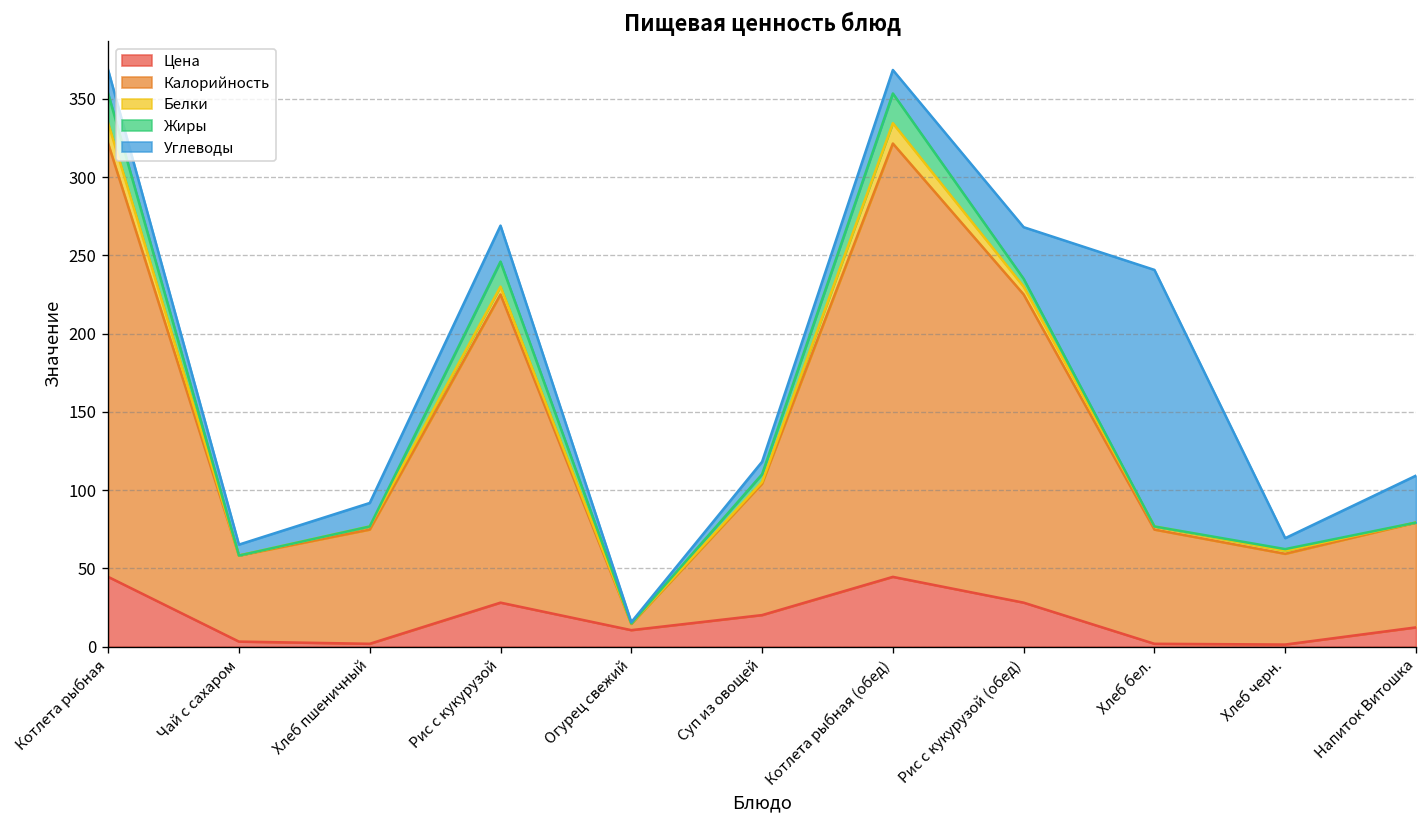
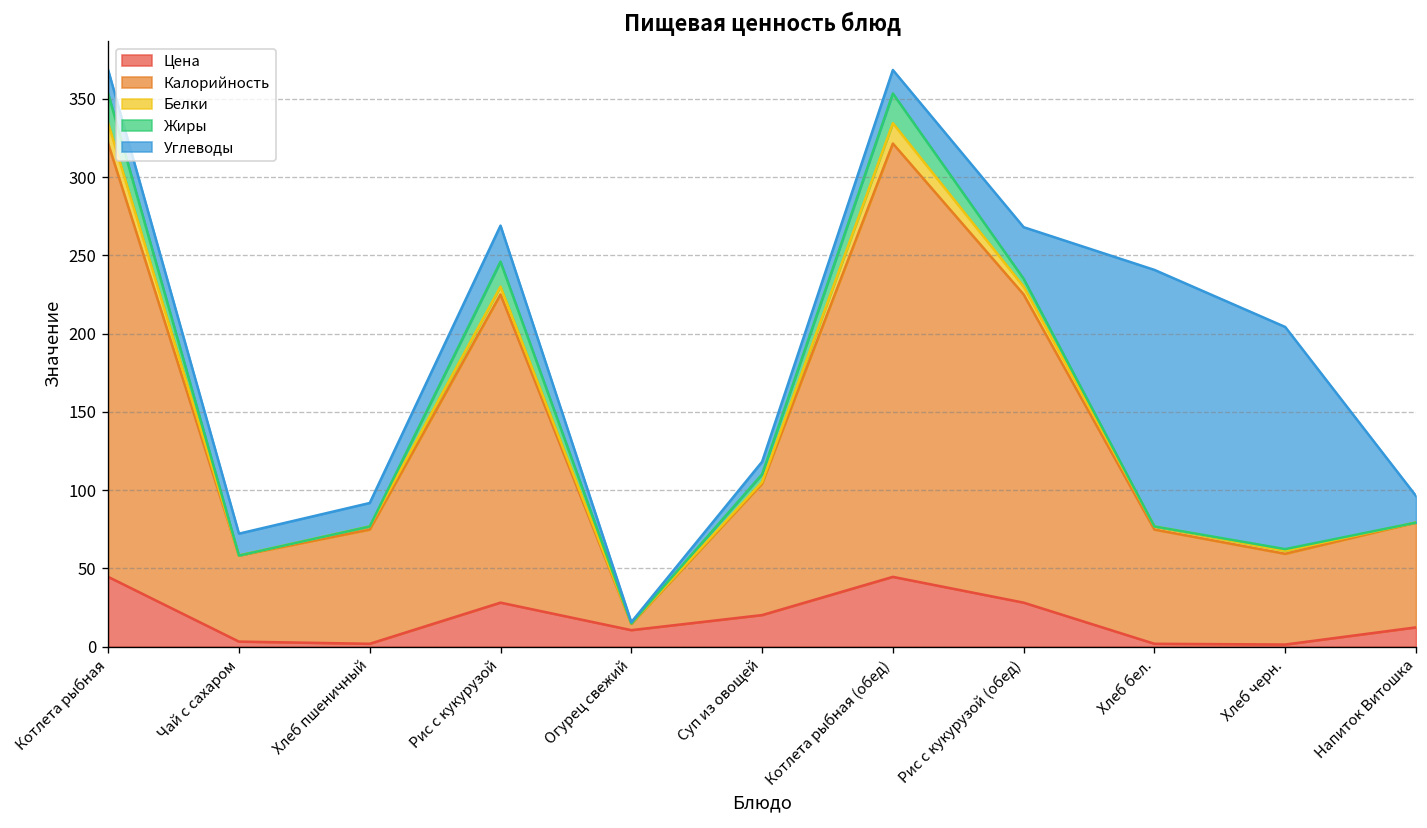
  {
    "Белки": {
      "Котлета рыбная": 13,
      "Рис с кукурузой": 5,
      "Котлета рыбная (обед)": 13,
      "Рис с кукурузой (обед)": 5
    },
    "Жиры": {
      "Котлета рыбная": 19,
      "Рис с кукурузой": 16,
      "Суп из овощей": 5,
      "Котлета рыбная (обед)": 19,
      "Рис с кукурузой (обед)": 5
    },
    "Углеводы": {
      "Котлета рыбная": 15,
-     "Чай с сахаром": 7,
+     "Чай с сахаром": 14,
      "Хлеб пшеничный": 15,
      "Рис с кукурузой": 23,
      "Суп из овощей": 8,
      "Котлета рыбная (обед)": 15,
      "Рис с кукурузой (обед)": 33,
      "Хлеб бел.": 164,
-     "Хлеб черн.": 7,
-     "Напиток Витошка": 30
+     "Хлеб черн.": 142,
+     "Напиток Витошка": 17
    }
  }
